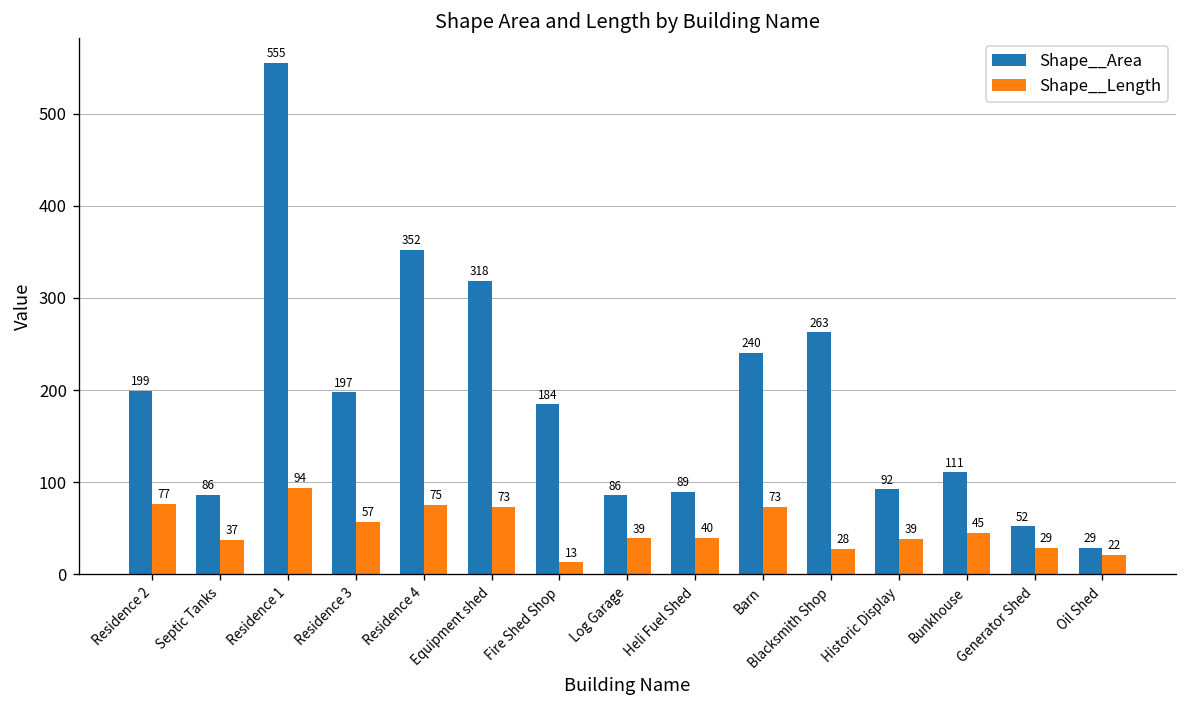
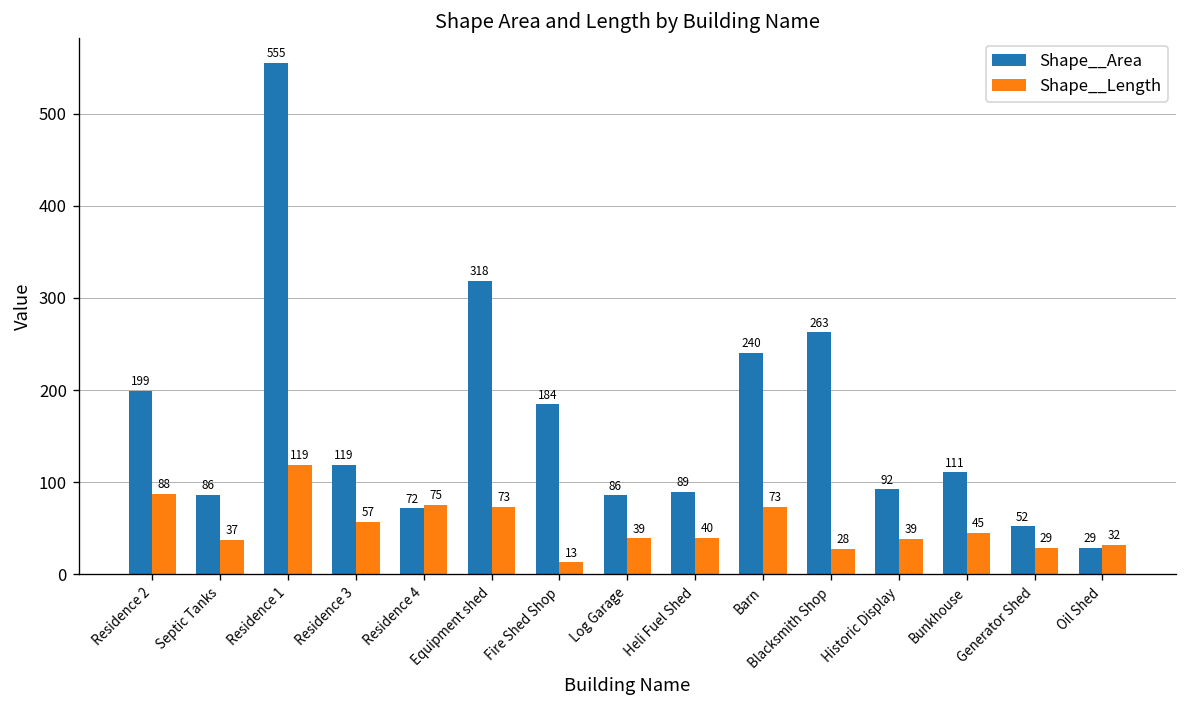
  {
    "Shape__Area": {
      "Residence 2": 199,
      "Septic Tanks": 86,
      "Residence 1": 555,
-     "Residence 3": 197,
-     "Residence 4": 352,
+     "Residence 3": 119,
+     "Residence 4": 72,
      "Equipment shed": 318,
      "Fire Shed Shop": 184,
      "Log Garage": 86,
      "Heli Fuel Shed": 89,
      "Barn": 240,
      "Blacksmith Shop": 263,
      "Historic Display": 92,
      "Bunkhouse": 111,
      "Generator Shed": 52,
      "Oil Shed": 29
    },
    "Shape__Length": {
-     "Residence 2": 77,
+     "Residence 2": 88,
      "Septic Tanks": 37,
-     "Residence 1": 94,
+     "Residence 1": 119,
      "Residence 3": 57,
      "Residence 4": 75,
      "Equipment shed": 73,
      "Fire Shed Shop": 13,
      "Log Garage": 39,
      "Heli Fuel Shed": 40,
      "Barn": 73,
      "Blacksmith Shop": 28,
      "Historic Display": 39,
      "Bunkhouse": 45,
      "Generator Shed": 29,
-     "Oil Shed": 22
+     "Oil Shed": 32
    }
  }
